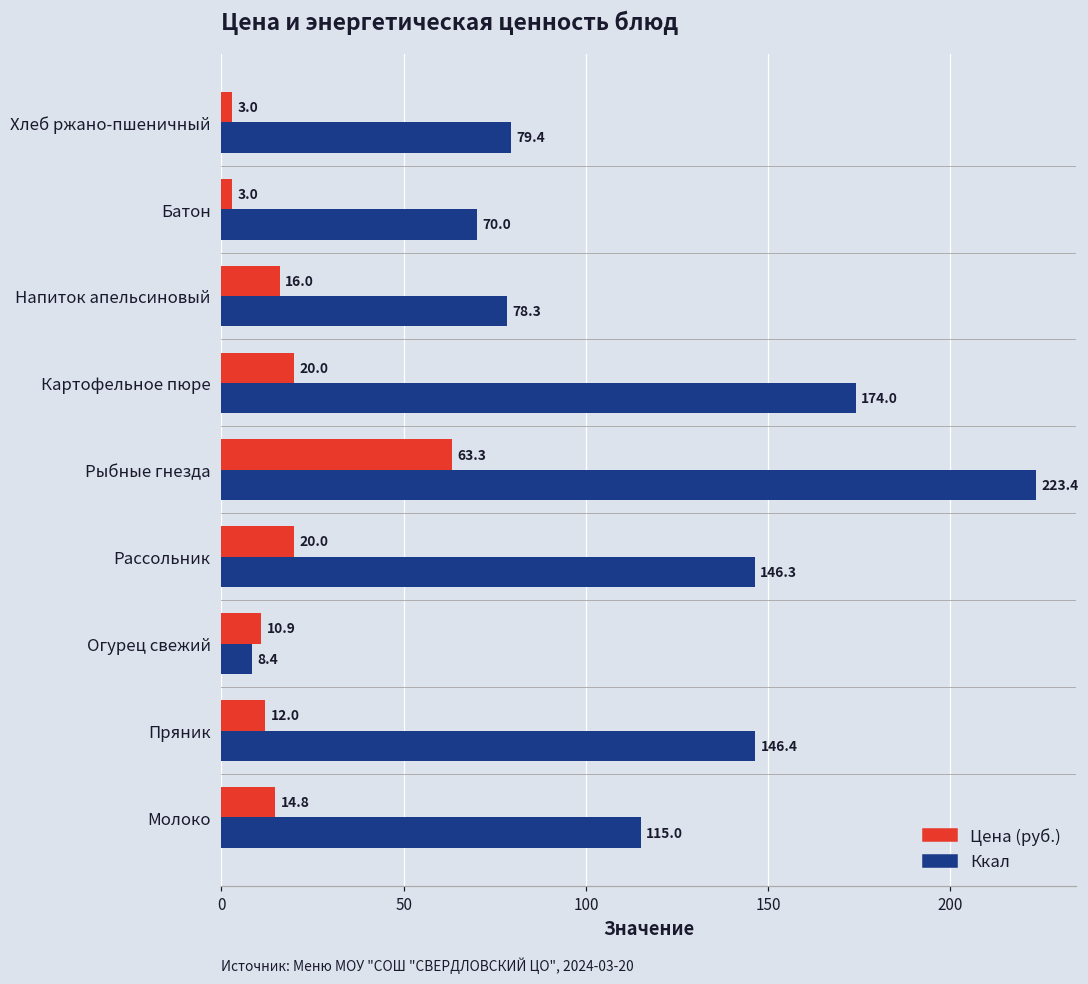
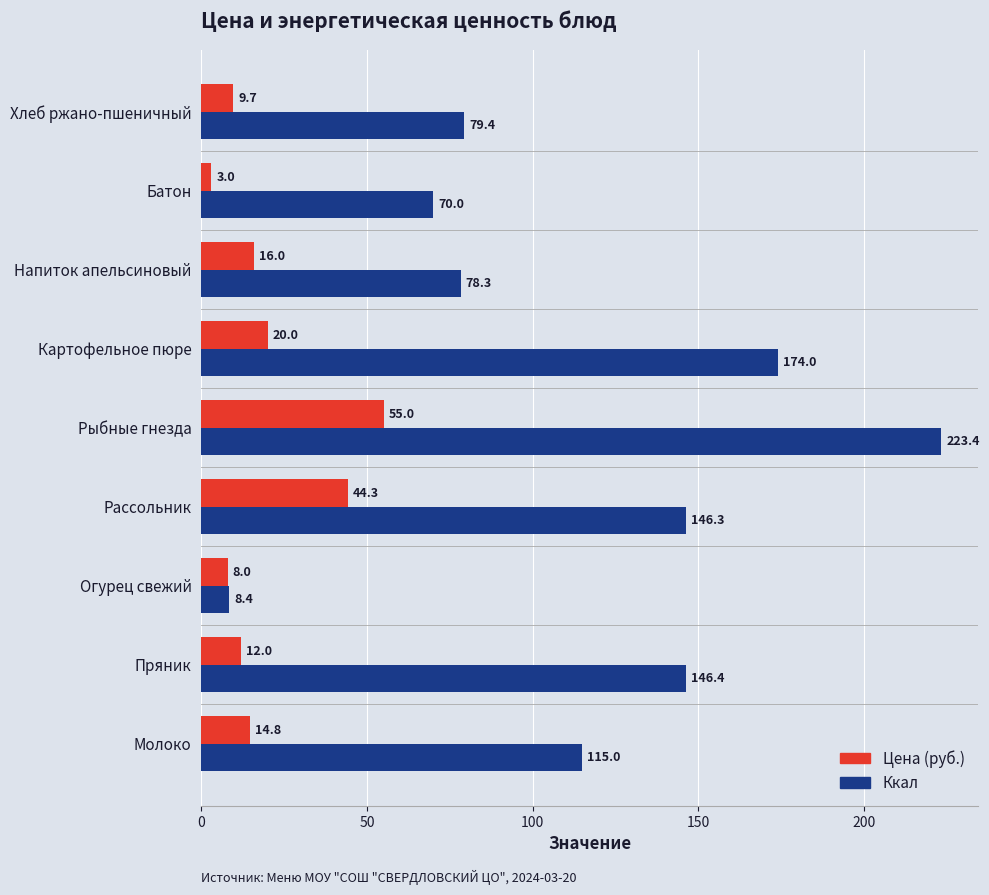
  {
    "Цена (руб.)": {
-     "Хлеб ржано-пшеничный": 3.0,
+     "Хлеб ржано-пшеничный": 9.7,
      "Батон": 3.0,
      "Напиток апельсиновый": 16.0,
      "Картофельное пюре": 20.0,
-     "Рыбные гнезда": 63.3,
-     "Рассольник": 20.0,
-     "Огурец свежий": 10.9,
+     "Рыбные гнезда": 55.0,
+     "Рассольник": 44.3,
+     "Огурец свежий": 8.0,
      "Пряник": 12.0,
      "Молоко": 14.8
    },
    "Ккал": {
      "Хлеб ржано-пшеничный": 79.4,
      "Батон": 70.0,
      "Напиток апельсиновый": 78.3,
      "Картофельное пюре": 174.0,
      "Рыбные гнезда": 223.4,
      "Рассольник": 146.3,
      "Огурец свежий": 8.4,
      "Пряник": 146.4,
      "Молоко": 115.0
    }
  }
